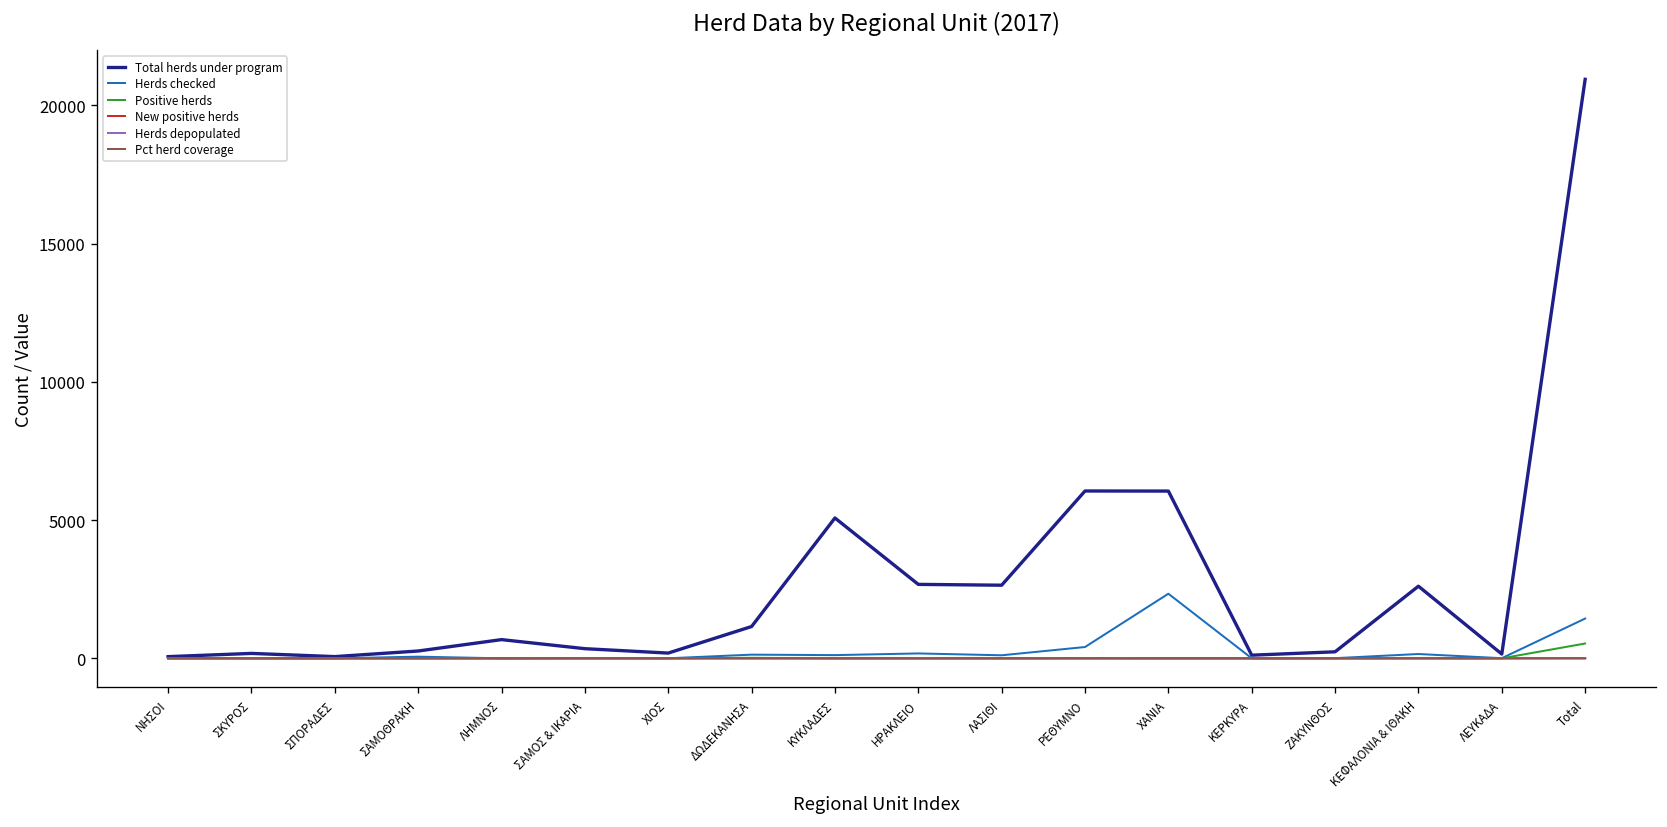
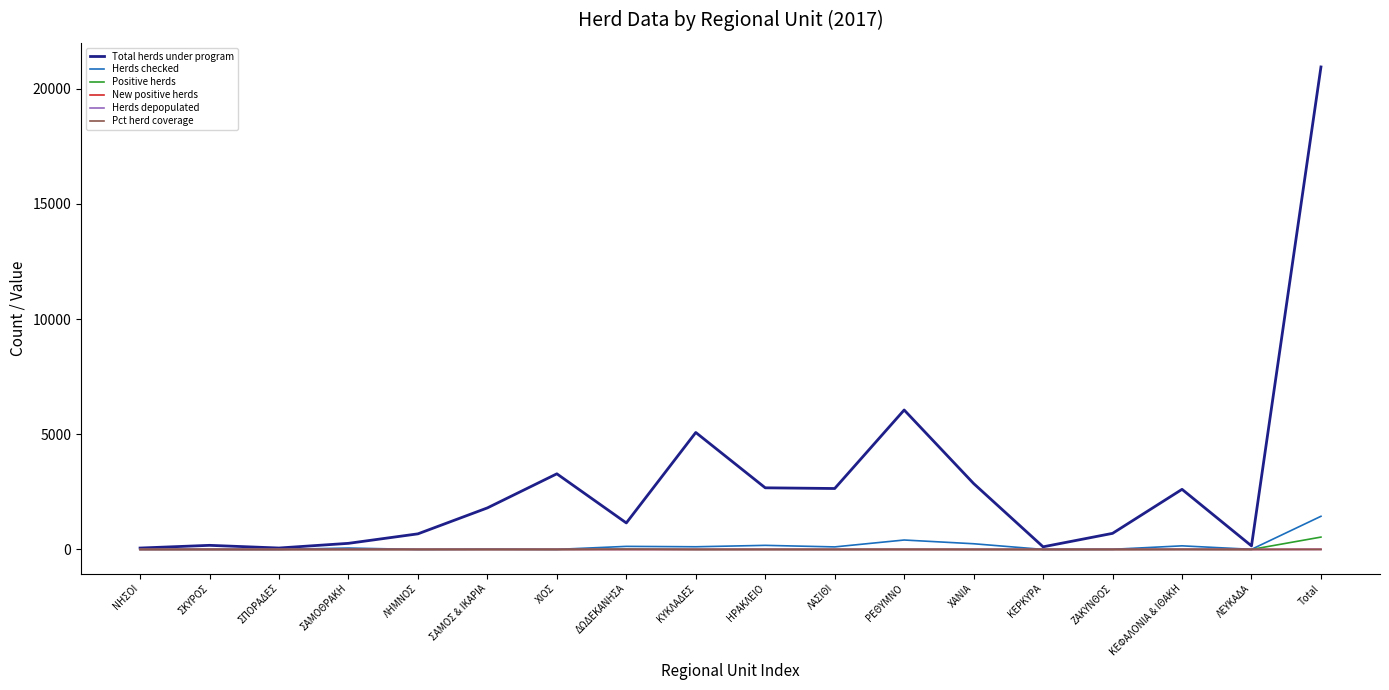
  {
    "Total herds under program": {
      "ΣΚΥΡΟΣ": 200,
      "ΣΑΜΟΘΡΑΚΗ": 300,
      "ΛΗΜΝΟΣ": 700,
-     "ΣΑΜΟΣ & ΙΚΑΡΙΑ": 300,
-     "ΧΙΟΣ": 200,
+     "ΣΑΜΟΣ & ΙΚΑΡΙΑ": 1800,
+     "ΧΙΟΣ": 3300,
      "ΔΩΔΕΚΑΝΗΣΑ": 1200,
      "ΚΥΚΛΑΔΕΣ": 5100,
      "ΗΡΑΚΛΕΙΟ": 2700,
      "ΛΑΣΙΘΙ": 2600,
      "ΡΕΘΥΜΝΟ": 6100,
-     "ΧΑΝΙΑ": 6100,
+     "ΧΑΝΙΑ": 2900,
      "ΚΕΡΚΥΡΑ": 100,
-     "ΖΑΚΥΝΘΟΣ": 200,
+     "ΖΑΚΥΝΘΟΣ": 700,
      "ΚΕΦΑΛΟΝΙΑ & ΙΘΑΚΗ": 2600,
      "ΛΕΥΚΑΔΑ": 200,
      "Total": 20900
    },
    "Herds checked": {
      "ΔΩΔΕΚΑΝΗΣΑ": 100,
      "ΚΥΚΛΑΔΕΣ": 100,
      "ΗΡΑΚΛΕΙΟ": 200,
      "ΡΕΘΥΜΝΟ": 400,
-     "ΧΑΝΙΑ": 2300,
+     "ΧΑΝΙΑ": 200,
      "ΚΕΦΑΛΟΝΙΑ & ΙΘΑΚΗ": 200,
      "Total": 1400
    },
    "Positive herds": {
      "Total": 500
    },
    "Pct herd coverage": {
      "Total": 0
    }
  }
